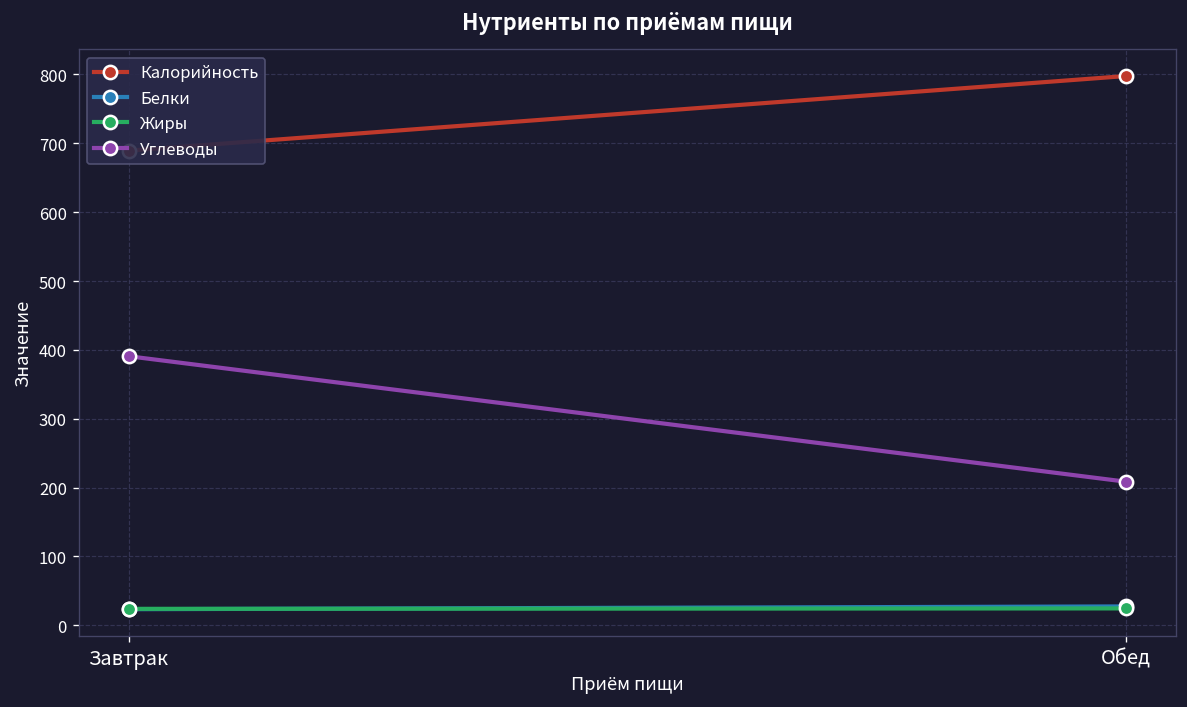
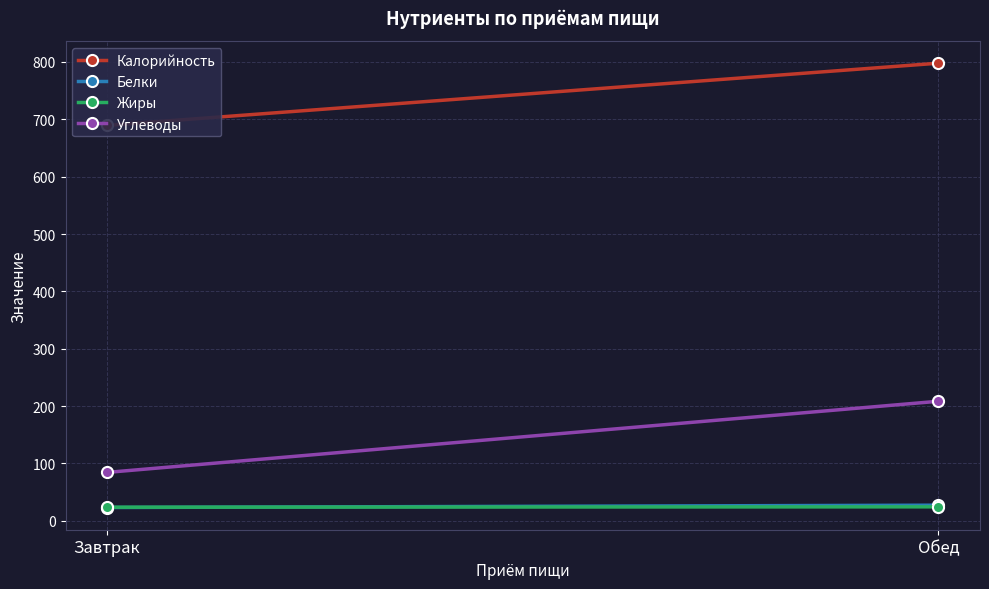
  {
    "Калорийность": {
      "Обед": 800
    },
    "Углеводы": {
-     "Завтрак": 390,
+     "Завтрак": 80,
      "Обед": 210
    }
  }
